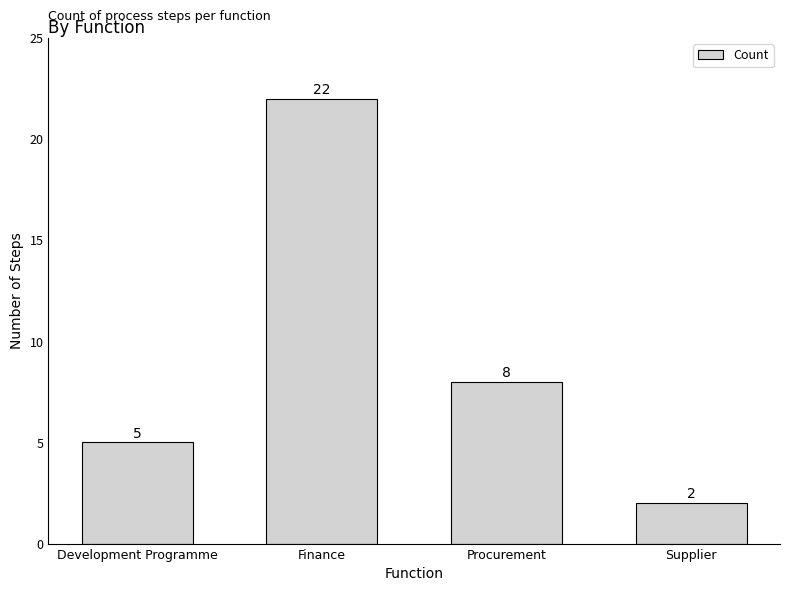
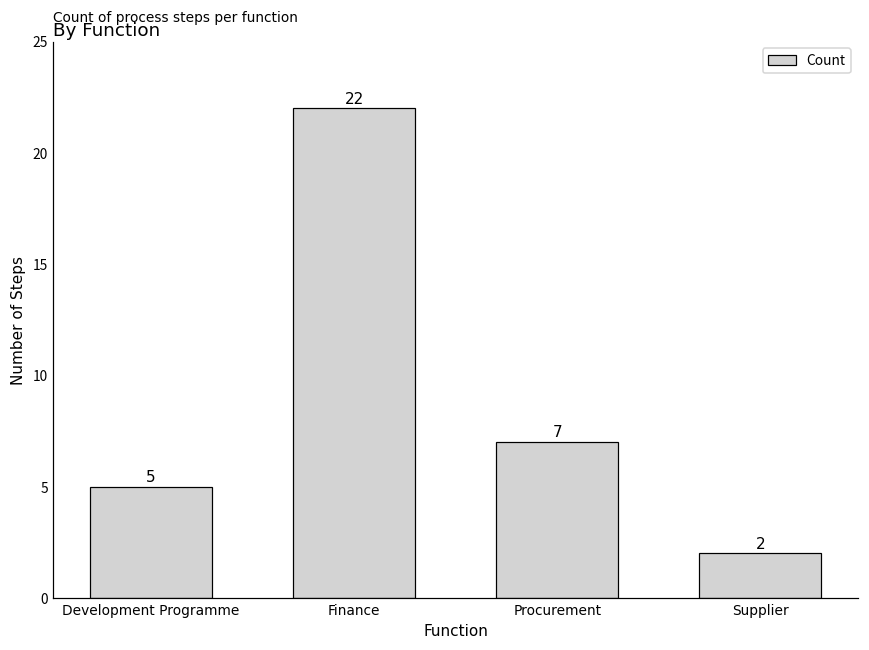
  {
    "Development Programme": 5,
    "Finance": 22,
-   "Procurement": 8,
+   "Procurement": 7,
    "Supplier": 2
  }
